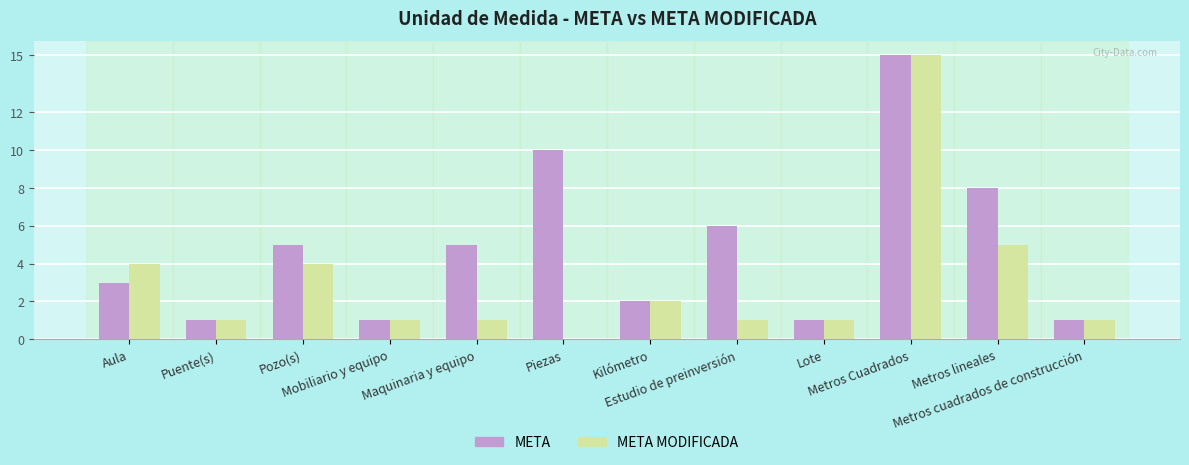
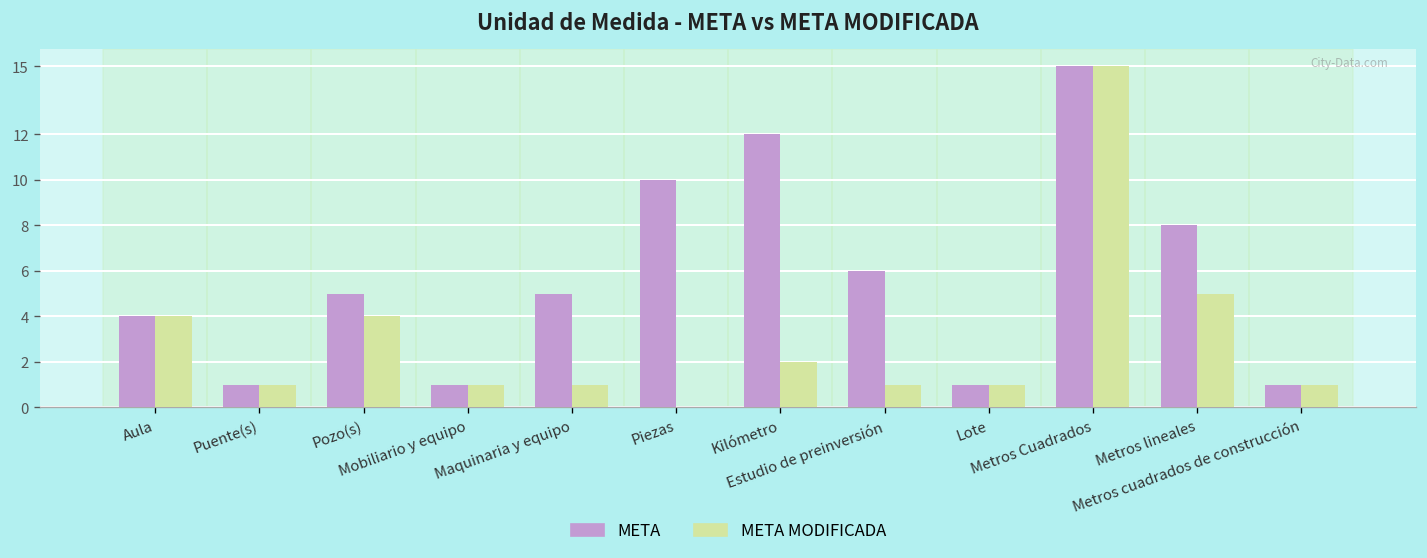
  {
    "META": {
-     "Aula": 3,
+     "Aula": 4,
      "Puente(s)": 1,
      "Pozo(s)": 5,
      "Mobiliario y equipo": 1,
      "Maquinaria y equipo": 5,
      "Piezas": 10,
-     "Kilómetro": 2,
+     "Kilómetro": 12,
      "Estudio de preinversión": 6,
      "Lote": 1,
      "Metros Cuadrados": 15,
      "Metros lineales": 8,
      "Metros cuadrados de construcción": 1
    },
    "META MODIFICADA": {
      "Aula": 4,
      "Puente(s)": 1,
      "Pozo(s)": 4,
      "Mobiliario y equipo": 1,
      "Maquinaria y equipo": 1,
      "Piezas": 0,
      "Kilómetro": 2,
      "Estudio de preinversión": 1,
      "Lote": 1,
      "Metros Cuadrados": 15,
      "Metros lineales": 5,
      "Metros cuadrados de construcción": 1
    }
  }
